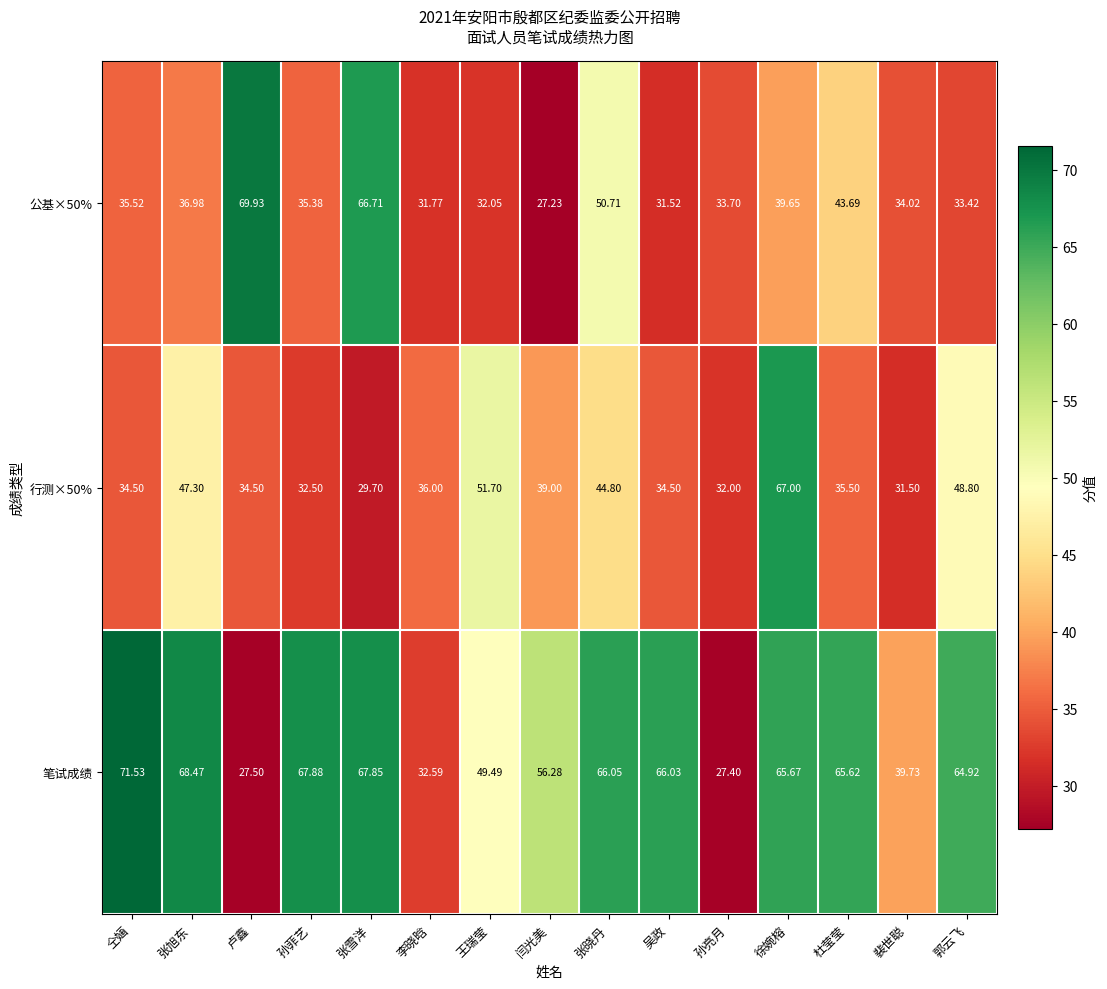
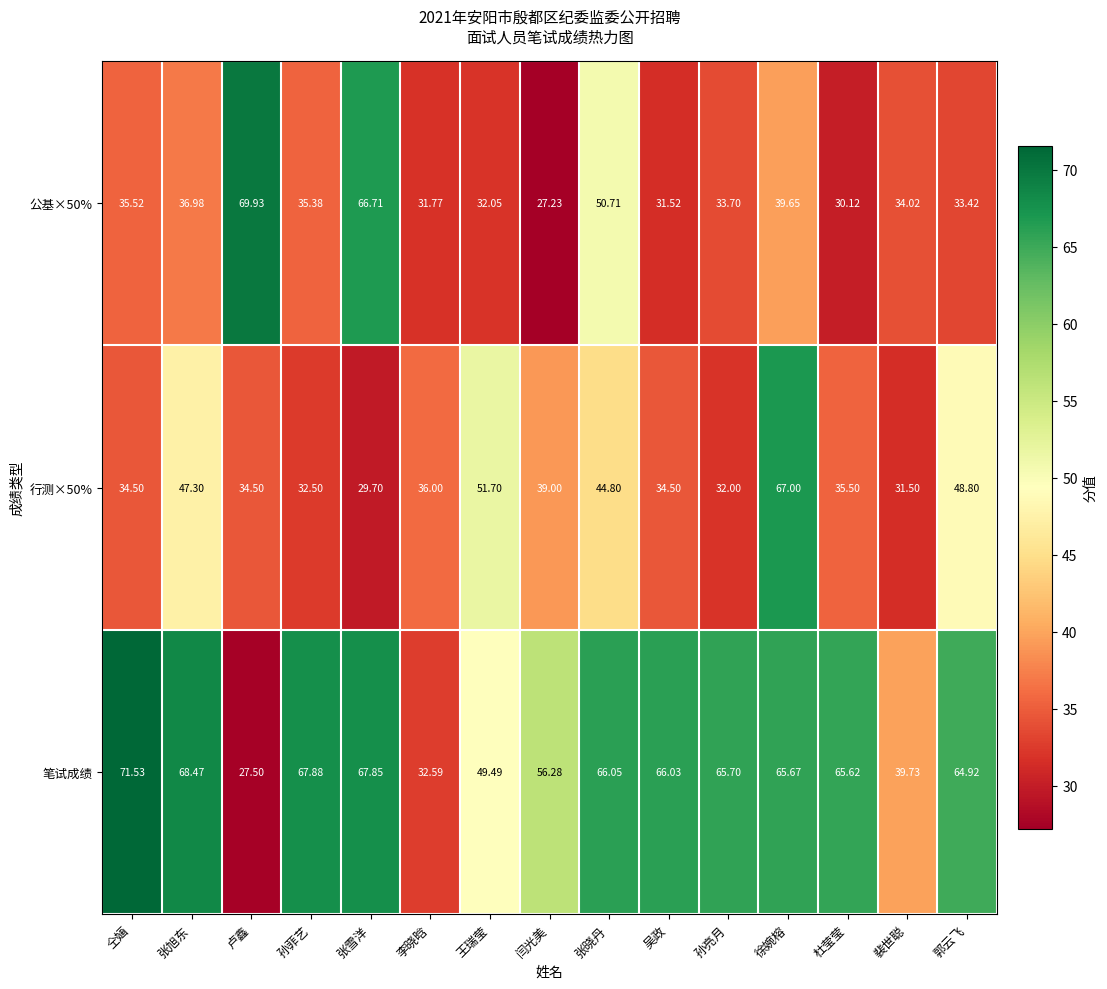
  {
    "公基×50%": {
      "仝婳": 35.52,
      "张旭东": 36.98,
      "卢鑫": 69.93,
      "孙菲艺": 35.38,
      "张雪洋": 66.71,
      "李晓晗": 31.77,
      "王瑞莹": 32.05,
      "闫光美": 27.23,
      "张晓丹": 50.71,
      "吴政": 31.52,
      "孙亮月": 33.70,
      "徐婉榕": 39.65,
-     "杜莹莹": 43.69,
+     "杜莹莹": 30.12,
      "裴世聪": 34.02,
      "郭云飞": 33.42
    },
    "行测×50%": {
      "仝婳": 34.50,
      "张旭东": 47.30,
      "卢鑫": 34.50,
      "孙菲艺": 32.50,
      "张雪洋": 29.70,
      "李晓晗": 36.00,
      "王瑞莹": 51.70,
      "闫光美": 39.00,
      "张晓丹": 44.80,
      "吴政": 34.50,
      "孙亮月": 32.00,
      "徐婉榕": 67.00,
      "杜莹莹": 35.50,
      "裴世聪": 31.50,
      "郭云飞": 48.80
    },
    "笔试成绩": {
      "仝婳": 71.53,
      "张旭东": 68.47,
      "卢鑫": 27.50,
      "孙菲艺": 67.88,
      "张雪洋": 67.85,
      "李晓晗": 32.59,
      "王瑞莹": 49.49,
      "闫光美": 56.28,
      "张晓丹": 66.05,
      "吴政": 66.03,
-     "孙亮月": 27.40,
+     "孙亮月": 65.70,
      "徐婉榕": 65.67,
      "杜莹莹": 65.62,
      "裴世聪": 39.73,
      "郭云飞": 64.92
    }
  }
